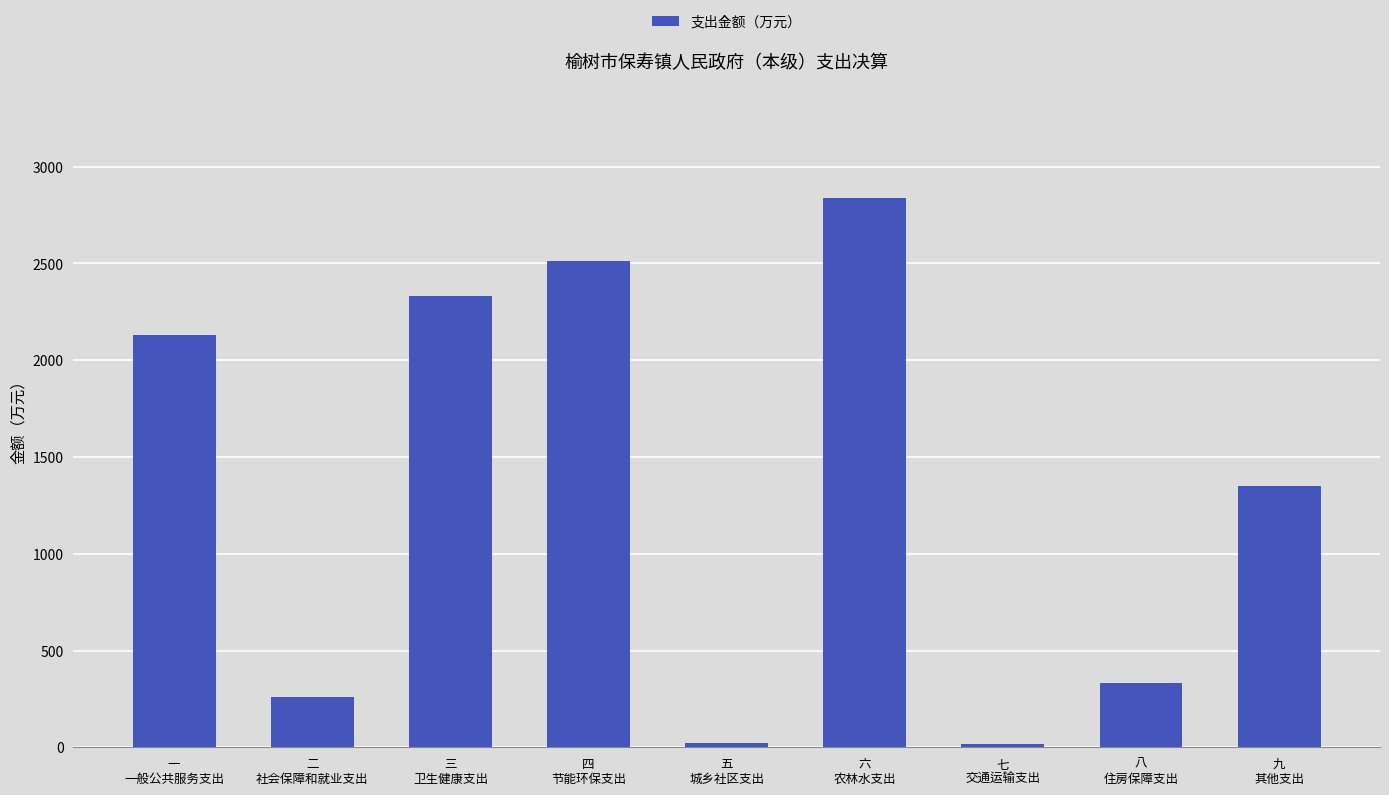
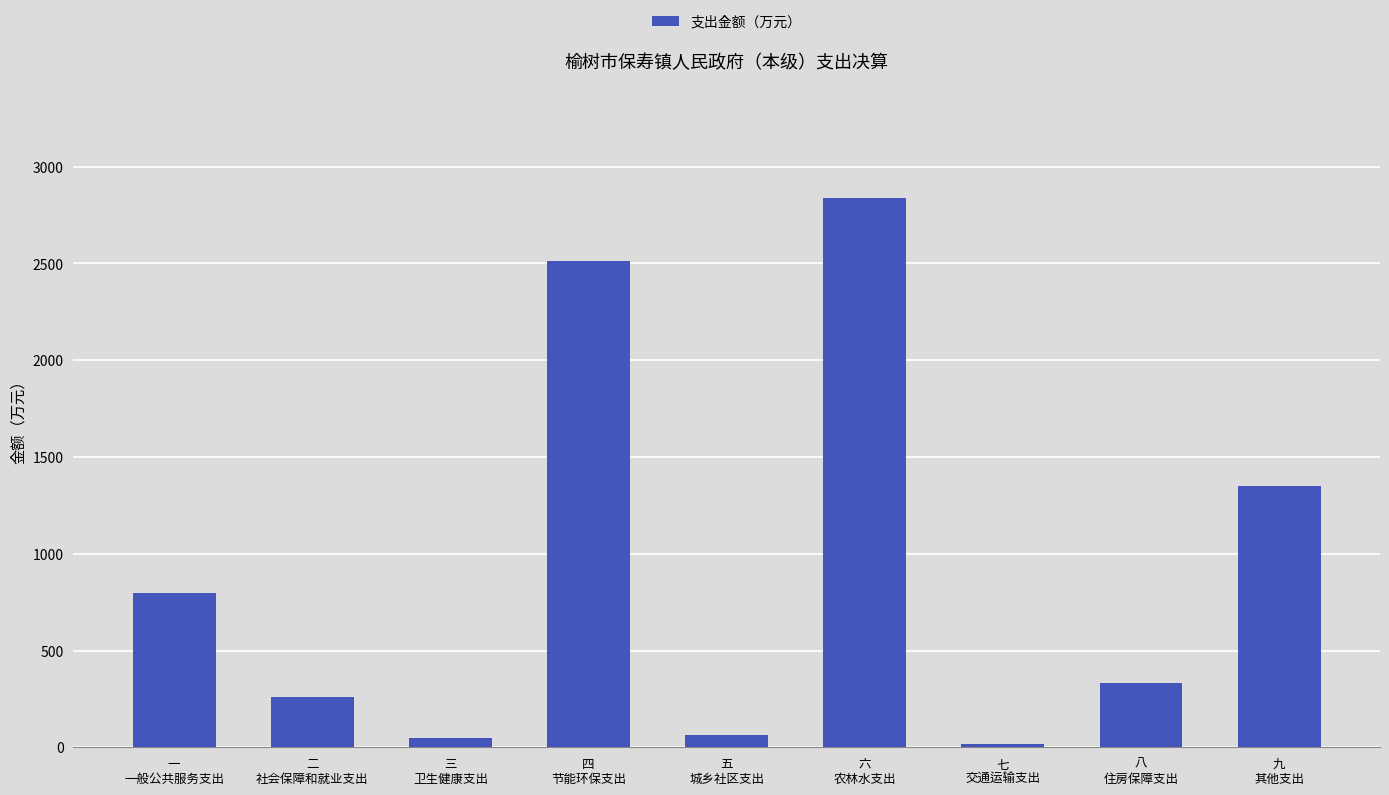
  {
-   "一 一般公共服务支出": 2130,
+   "一 一般公共服务支出": 800,
    "二 社会保障和就业支出": 260,
-   "三 卫生健康支出": 2330,
+   "三 卫生健康支出": 50,
    "四 节能环保支出": 2510,
-   "五 城乡社区支出": 20,
+   "五 城乡社区支出": 70,
    "六 农林水支出": 2840,
    "七 交通运输支出": 20,
    "八 住房保障支出": 330,
    "九 其他支出": 1350
  }
